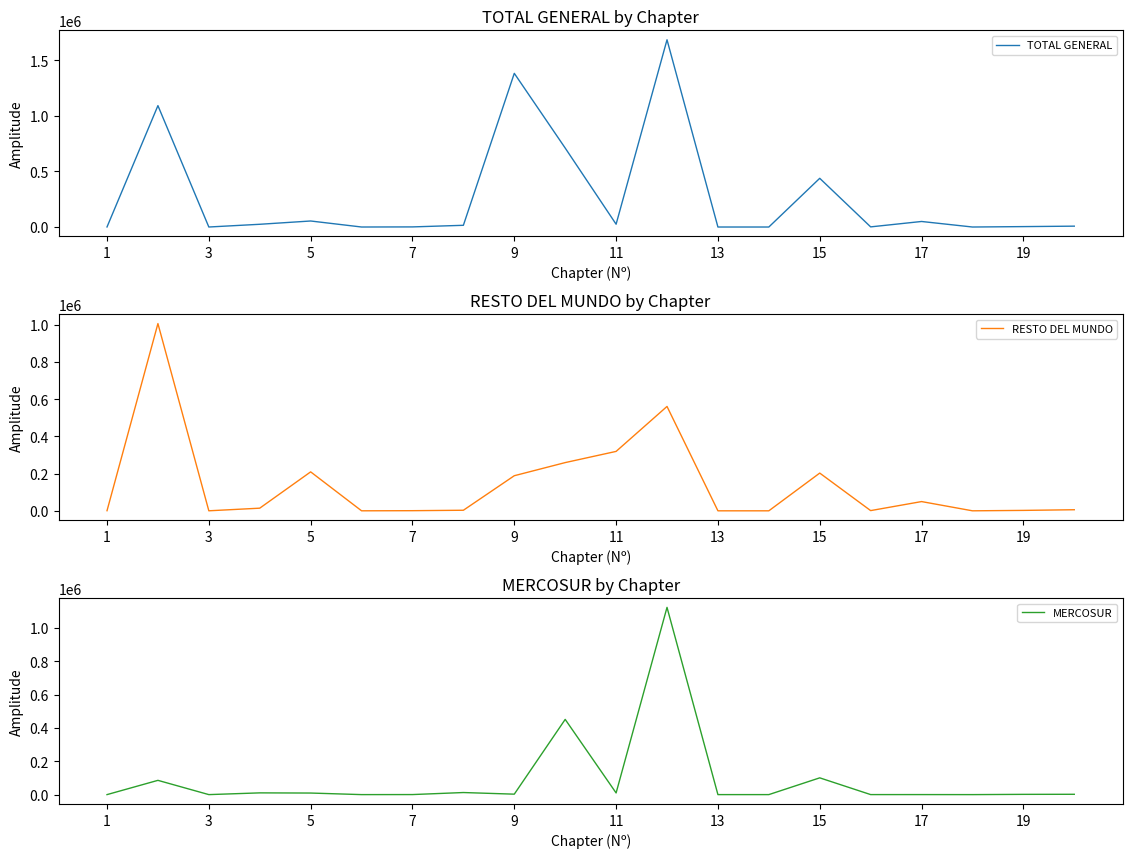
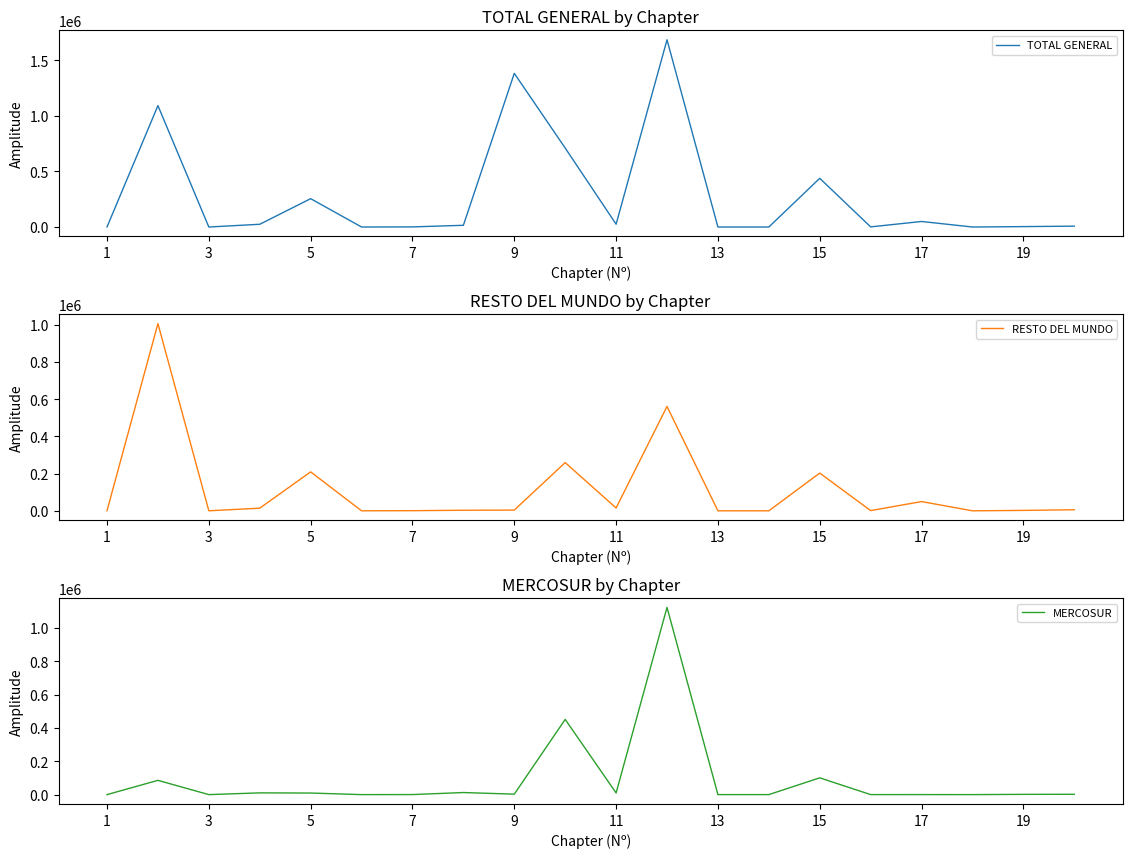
  {
    "TOTAL GENERAL by Chapter": {
      "1": 0,
      "3": 0,
-     "5": 50000,
+     "5": 250000,
      "7": 0,
      "9": 1380000,
      "11": 30000,
      "13": 0,
      "15": 440000,
      "17": 50000,
      "19": 0
    },
    "RESTO DEL MUNDO by Chapter": {
      "1": 0,
      "3": 0,
      "5": 210000,
      "7": 0,
-     "9": 190000,
-     "11": 320000,
+     "9": 0,
+     "11": 20000,
      "13": 0,
      "15": 200000,
      "17": 50000,
      "19": 0
    },
    "MERCOSUR by Chapter": {
      "1": 0,
      "3": 0,
      "5": 10000,
      "7": 0,
      "9": 0,
      "11": 10000,
      "13": 0,
      "15": 100000,
      "17": 0,
      "19": 0
    }
  }
